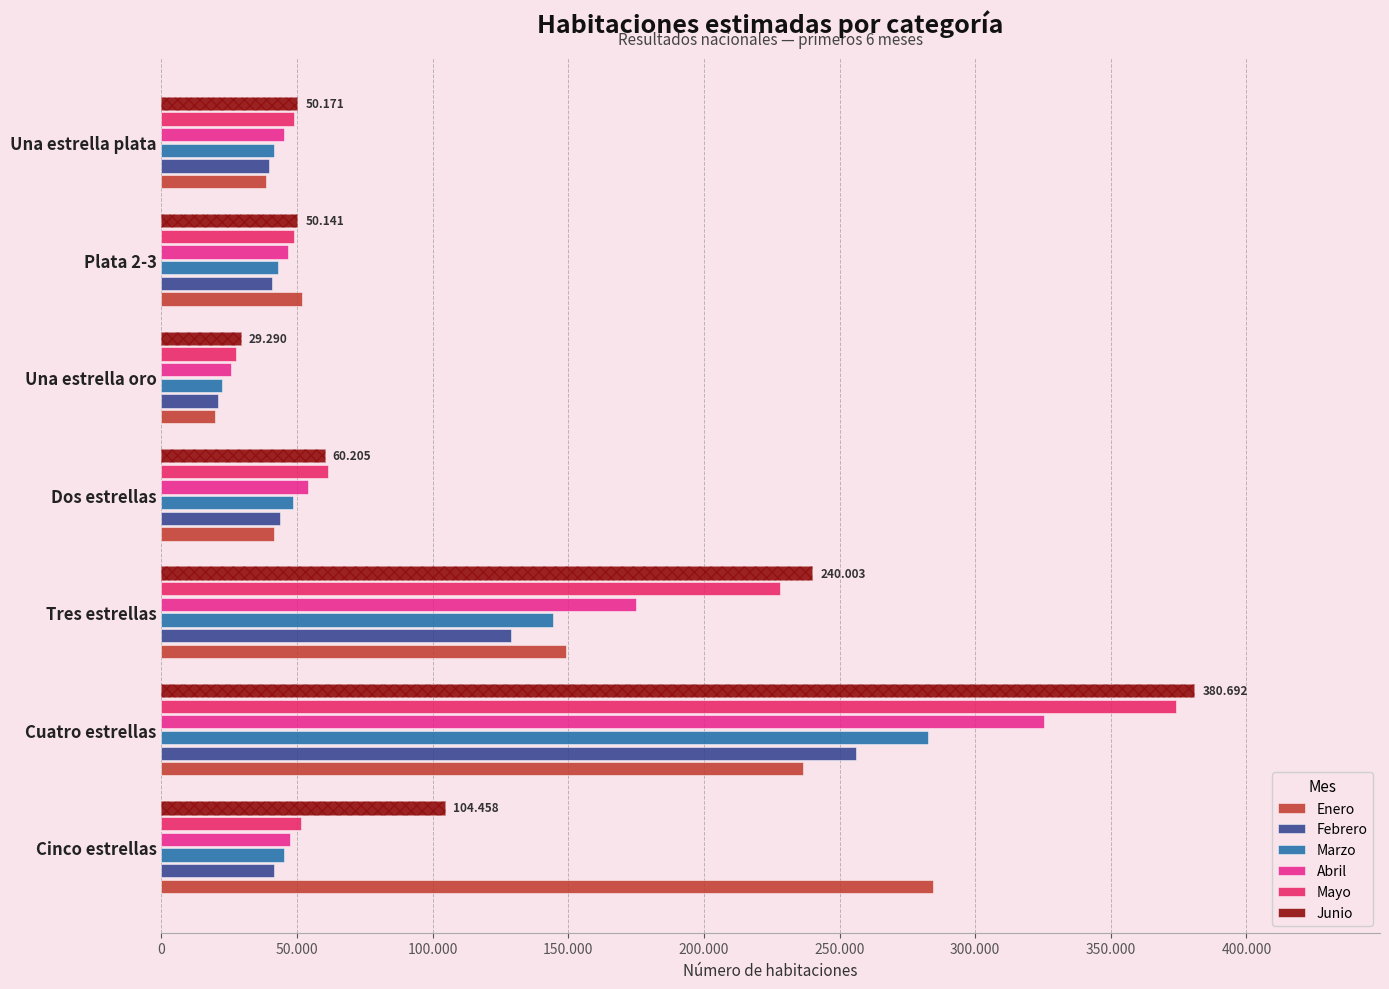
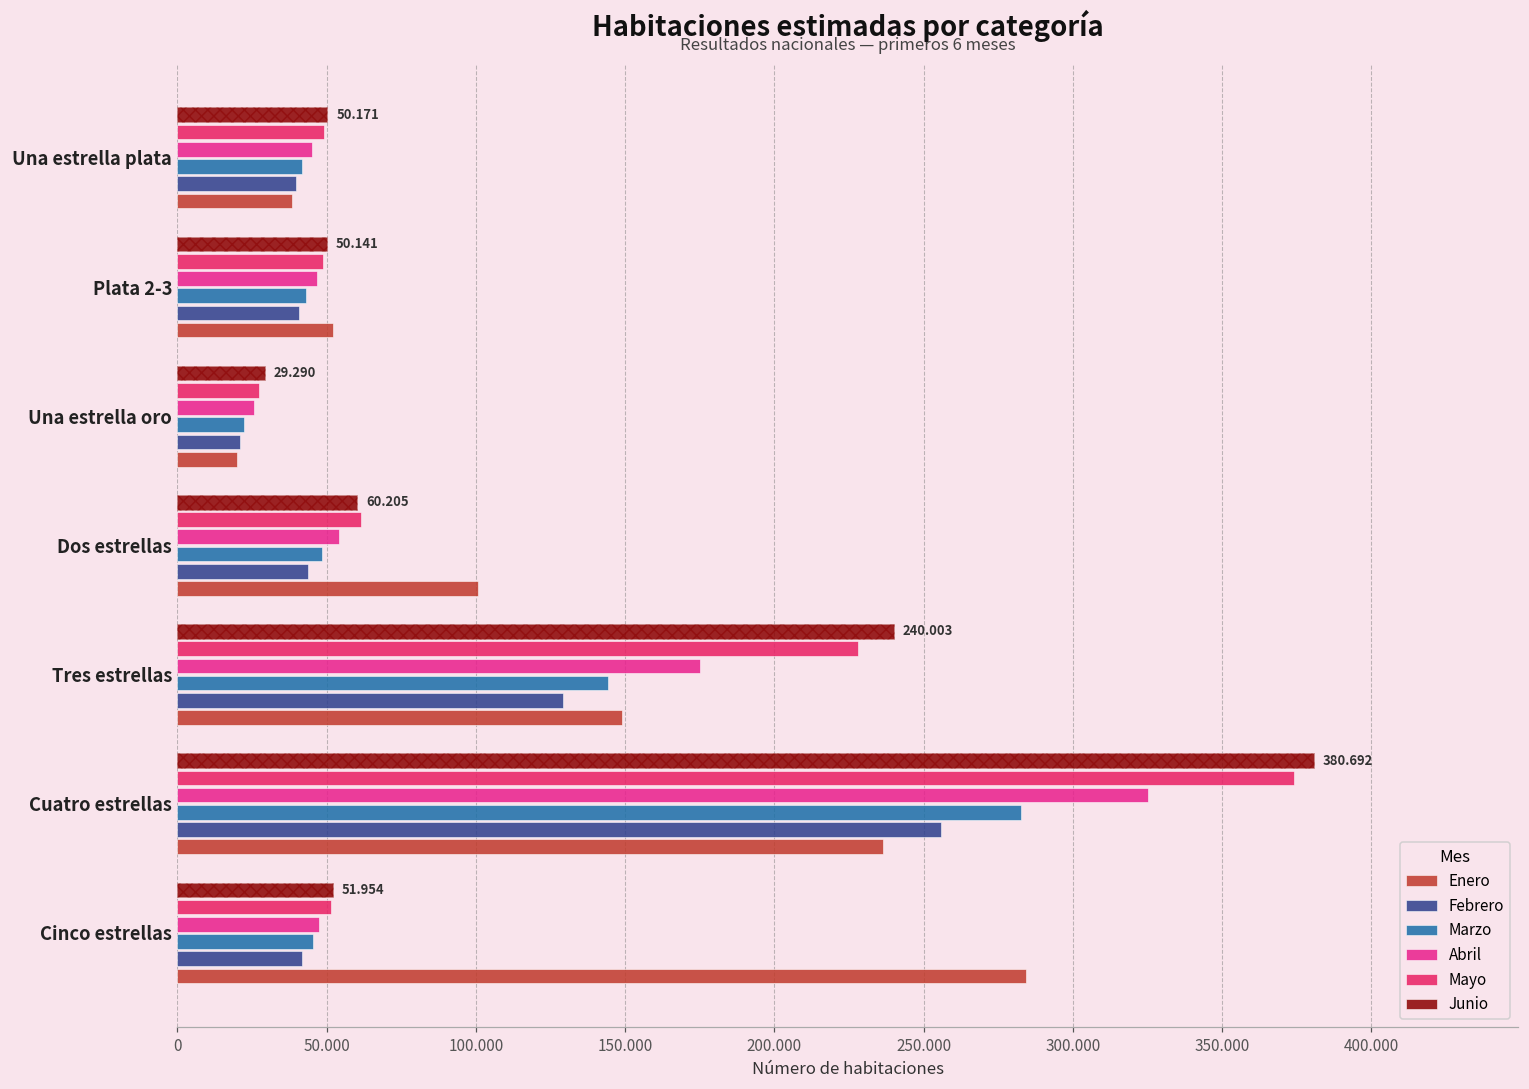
  {
    "Enero": {
      "Una estrella plata": 38,
      "Plata 2-3": 52,
      "Una estrella oro": 20,
-     "Dos estrellas": 42,
+     "Dos estrellas": 101,
      "Tres estrellas": 149,
      "Cuatro estrellas": 236,
      "Cinco estrellas": 284
    },
    "Junio": {
-     "Cinco estrellas": 104.458
+     "Cinco estrellas": 51.954
    }
  }
